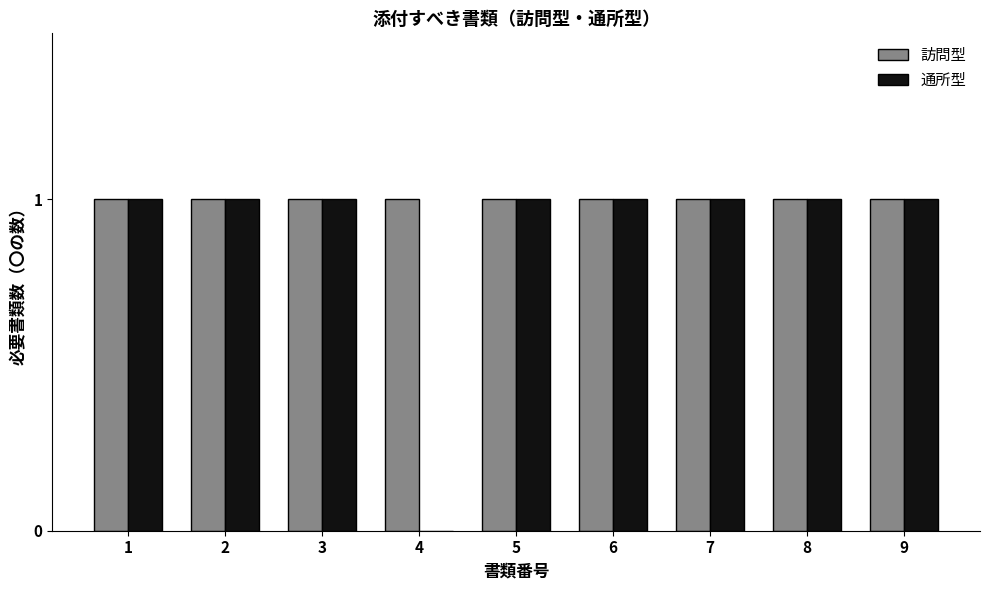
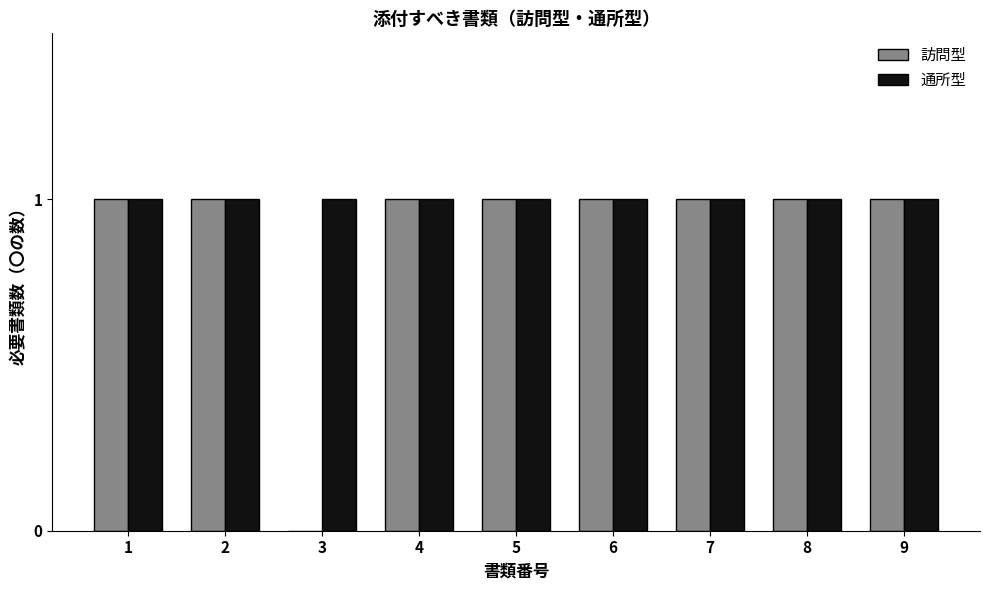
  {
    "訪問型": {
      "1": 1,
      "2": 1,
-     "3": 1,
+     "3": 0,
      "4": 1,
      "5": 1,
      "6": 1,
      "7": 1,
      "8": 1,
      "9": 1
    },
    "通所型": {
      "1": 1,
      "2": 1,
      "3": 1,
-     "4": 0,
+     "4": 1,
      "5": 1,
      "6": 1,
      "7": 1,
      "8": 1,
      "9": 1
    }
  }
